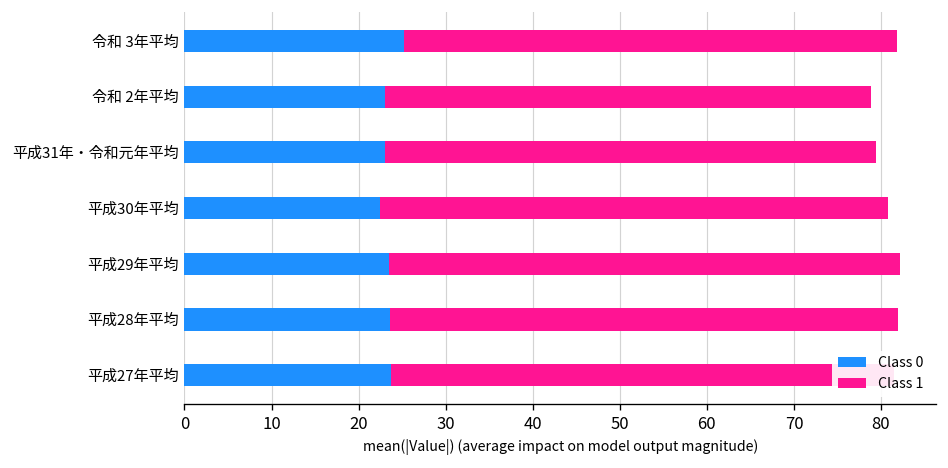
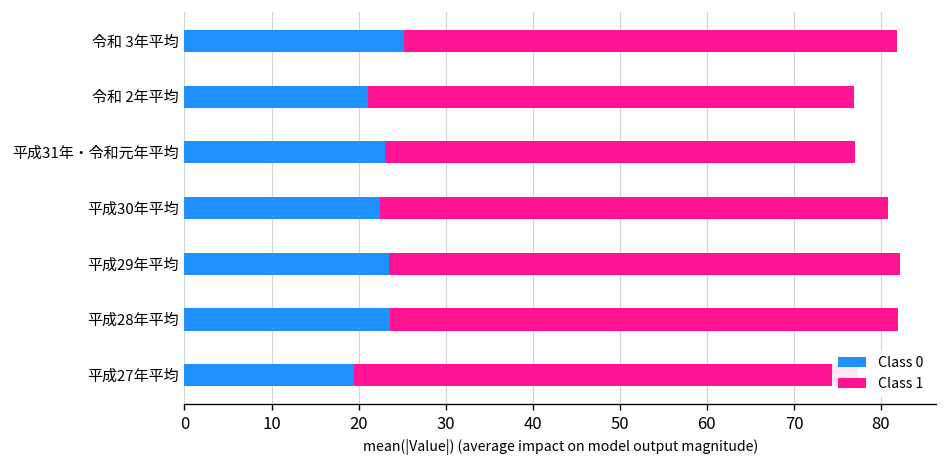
  {
    "Class 0": {
      "令和 3年平均": 25,
-     "令和 2年平均": 23,
+     "令和 2年平均": 21,
      "平成31年・令和元年平均": 23,
      "平成30年平均": 23,
      "平成29年平均": 24,
      "平成28年平均": 24,
-     "平成27年平均": 24
+     "平成27年平均": 20
    },
    "Class 1": {
      "令和 3年平均": 57,
      "令和 2年平均": 56,
-     "平成31年・令和元年平均": 56,
+     "平成31年・令和元年平均": 54,
      "平成30年平均": 58,
      "平成29年平均": 59,
      "平成28年平均": 58
    }
  }
